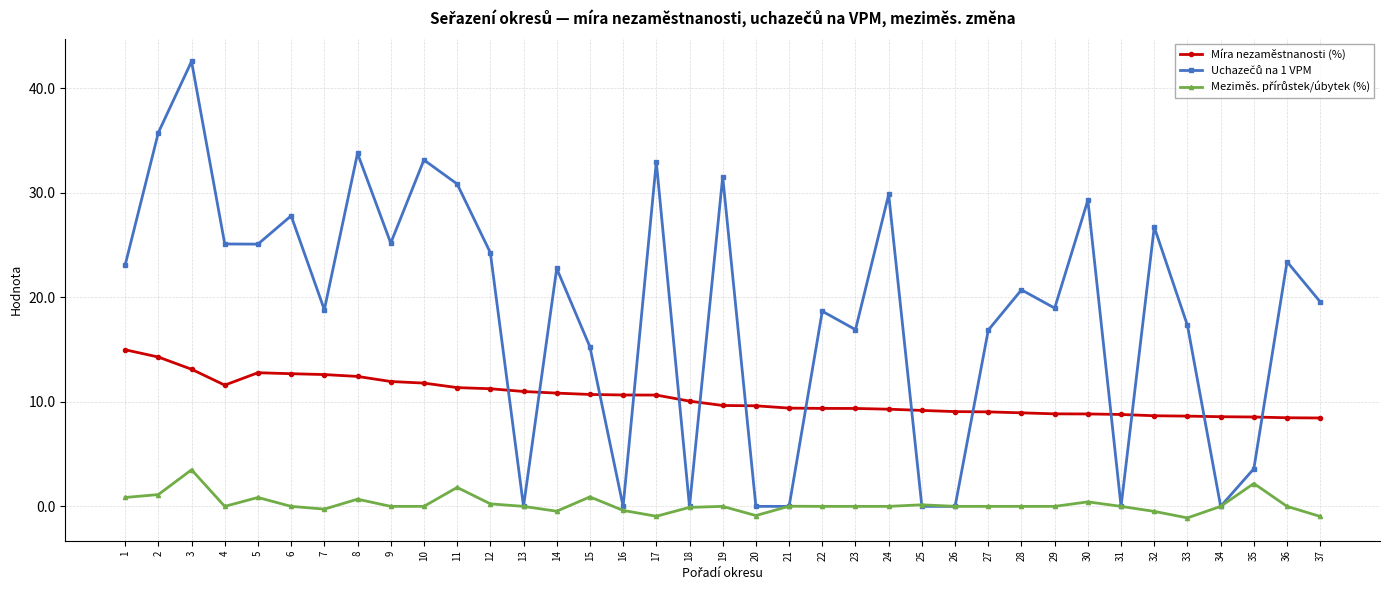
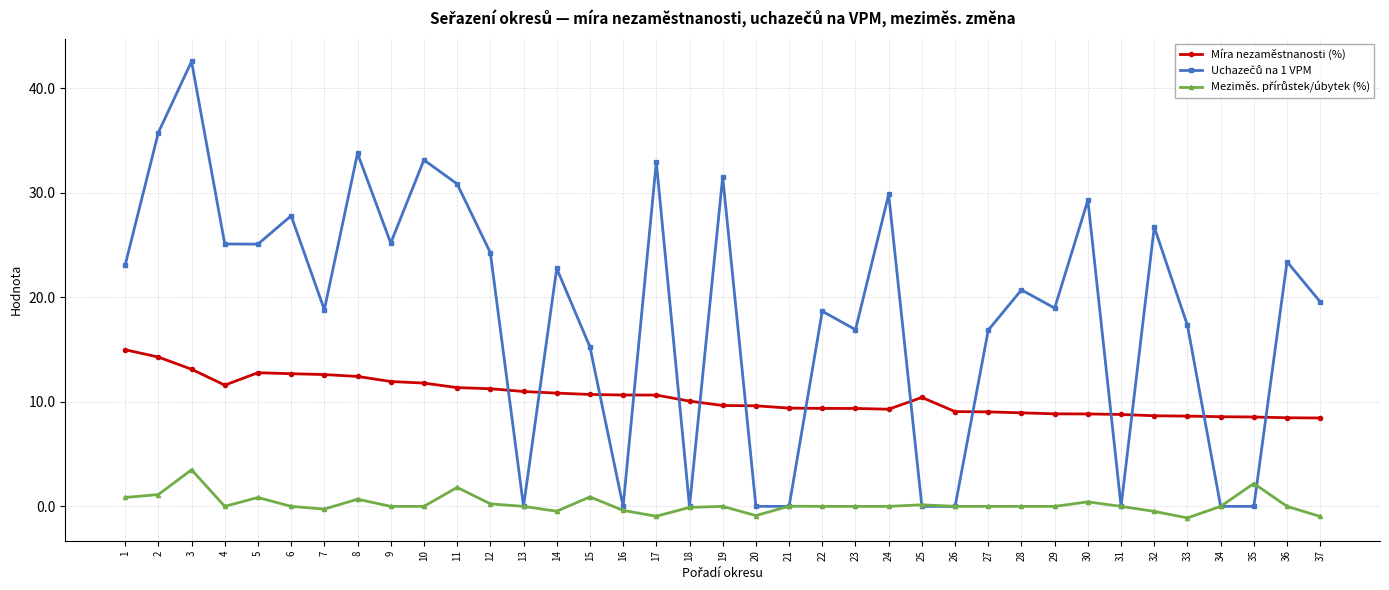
  {
    "Míra nezaměstnanosti (%)": {
      "1": 15.0,
      "2": 14.3,
      "3": 13.1,
      "4": 11.6,
      "5": 12.8,
      "6": 12.7,
      "7": 12.6,
      "8": 12.4,
      "9": 11.9,
      "10": 11.8,
      "11": 11.4,
      "12": 11.2,
      "13": 11.0,
      "14": 10.8,
      "15": 10.7,
      "16": 10.6,
      "17": 10.6,
      "18": 10.1,
      "19": 9.6,
      "20": 9.6,
      "21": 9.4,
      "22": 9.4,
      "23": 9.4,
      "24": 9.3,
-     "25": 9.2,
+     "25": 10.4,
      "26": 9.1,
      "27": 9.0,
      "28": 8.9,
      "29": 8.8,
      "30": 8.8,
      "31": 8.8,
      "32": 8.7,
      "33": 8.6,
      "34": 8.6,
      "35": 8.5,
      "36": 8.5,
      "37": 8.5
    },
    "Uchazečů na 1 VPM": {
      "1": 23.1,
      "2": 35.7,
      "3": 42.5,
      "4": 25.1,
      "5": 25.1,
      "6": 27.8,
      "7": 18.8,
      "8": 33.8,
      "9": 25.2,
      "10": 33.1,
      "11": 30.8,
      "12": 24.3,
      "14": 22.7,
      "15": 15.3,
      "16": 0.0,
      "17": 32.9,
      "19": 31.5,
      "20": 0.0,
      "22": 18.7,
      "23": 16.9,
      "24": 29.8,
      "27": 16.9,
      "28": 20.7,
      "29": 19.0,
      "30": 29.3,
      "32": 26.7,
      "33": 17.3,
-     "35": 3.6,
+     "35": 0.0,
      "36": 23.4,
      "37": 19.6
    },
    "Meziměs. přírůstek/úbytek (%)": {
      "1": 0.9,
      "2": 1.1,
      "3": 3.5,
      "4": 0.0,
      "5": 0.9,
      "6": 0.0,
      "7": -0.3,
      "8": 0.7,
      "9": 0.0,
      "10": 0.0,
      "11": 1.8,
      "12": 0.2,
      "14": -0.5,
      "15": 0.9,
      "16": -0.4,
      "17": -0.9,
      "19": 0.0,
      "20": -0.9,
      "22": 0.0,
      "23": 0.0,
      "24": 0.0,
      "27": 0.0,
      "28": 0.0,
      "29": 0.0,
      "30": 0.4,
      "32": -0.5,
      "33": -1.1,
      "35": 2.2,
      "36": 0.0,
      "37": -1.0
    }
  }
